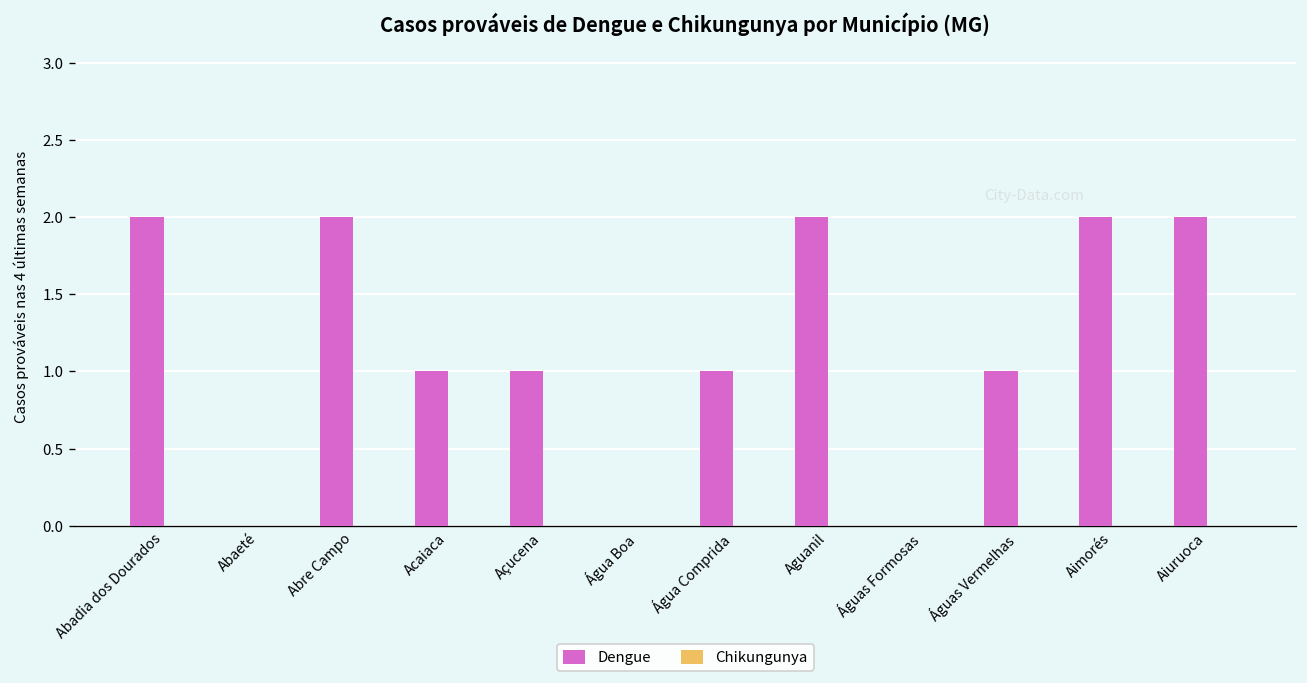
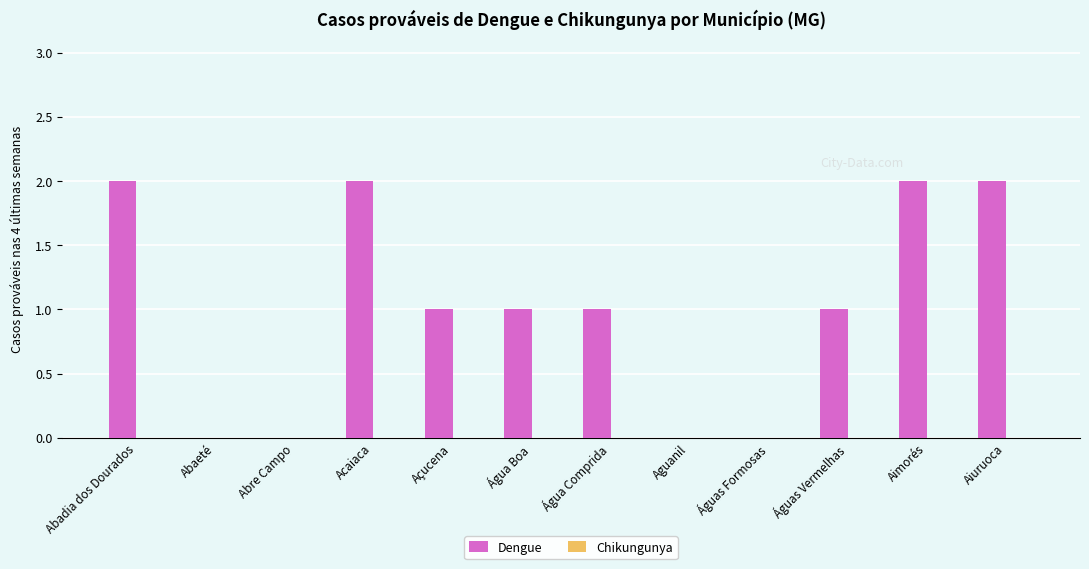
  {
    "Dengue": {
      "Abadia dos Dourados": 2,
      "Abaeté": 0,
-     "Abre Campo": 2,
-     "Acaiaca": 1,
+     "Abre Campo": 0,
+     "Acaiaca": 2,
      "Açucena": 1,
-     "Água Boa": 0,
+     "Água Boa": 1,
      "Água Comprida": 1,
-     "Aguanil": 2,
+     "Aguanil": 0,
      "Águas Formosas": 0,
      "Águas Vermelhas": 1,
      "Aimorés": 2,
      "Aiuruoca": 2
    },
    "Chikungunya": {
      "Abadia dos Dourados": 0,
      "Abaeté": 0,
      "Abre Campo": 0,
      "Acaiaca": 0,
      "Açucena": 0,
      "Água Boa": 0,
      "Água Comprida": 0,
      "Aguanil": 0,
      "Águas Formosas": 0,
      "Águas Vermelhas": 0,
      "Aimorés": 0,
      "Aiuruoca": 0
    }
  }
